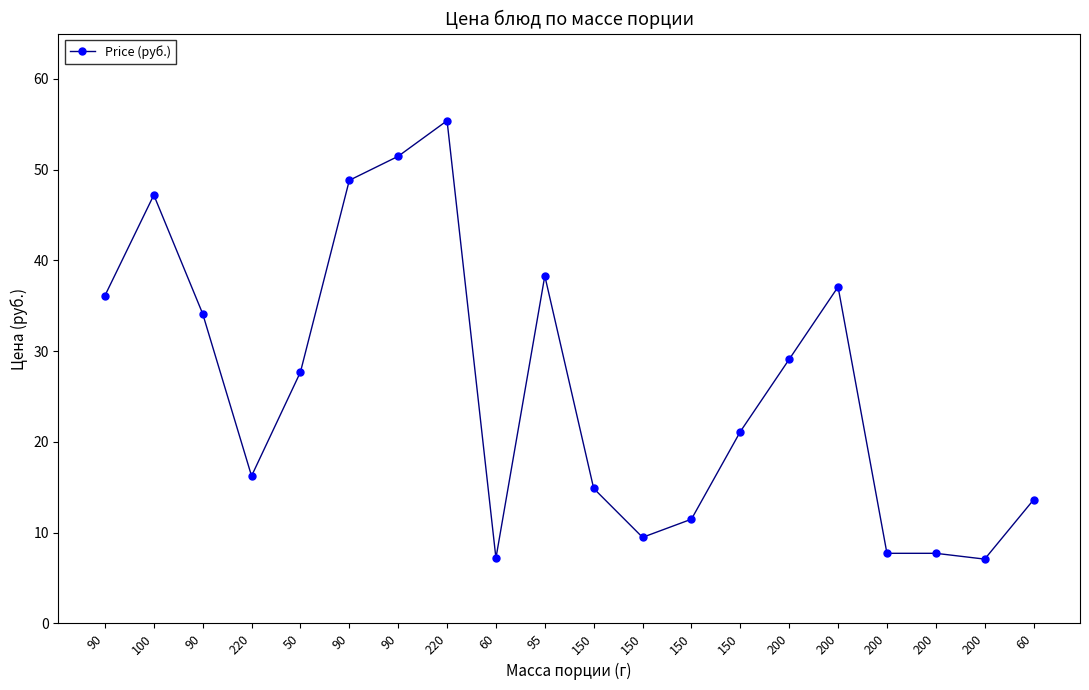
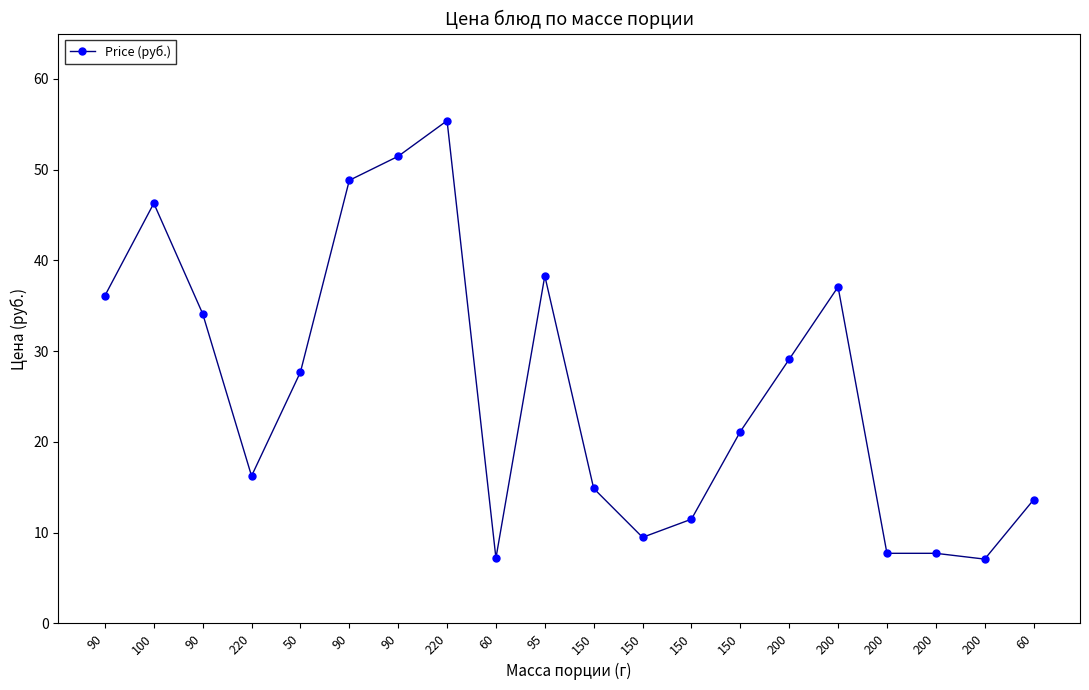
  {
-   "100": 47,
+   "100": 46,
    "50": 28,
    "95": 38
  }
